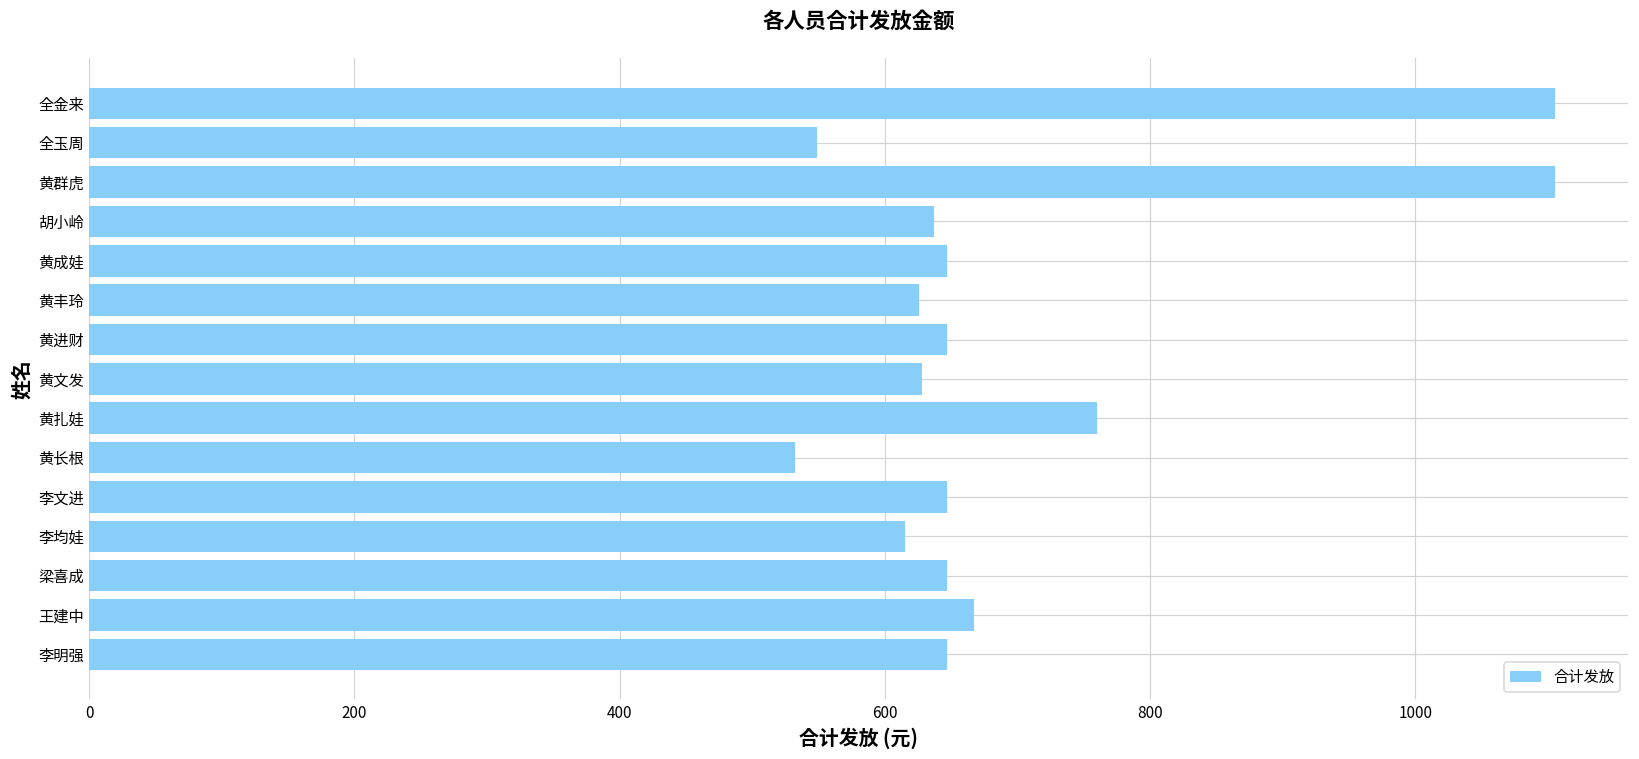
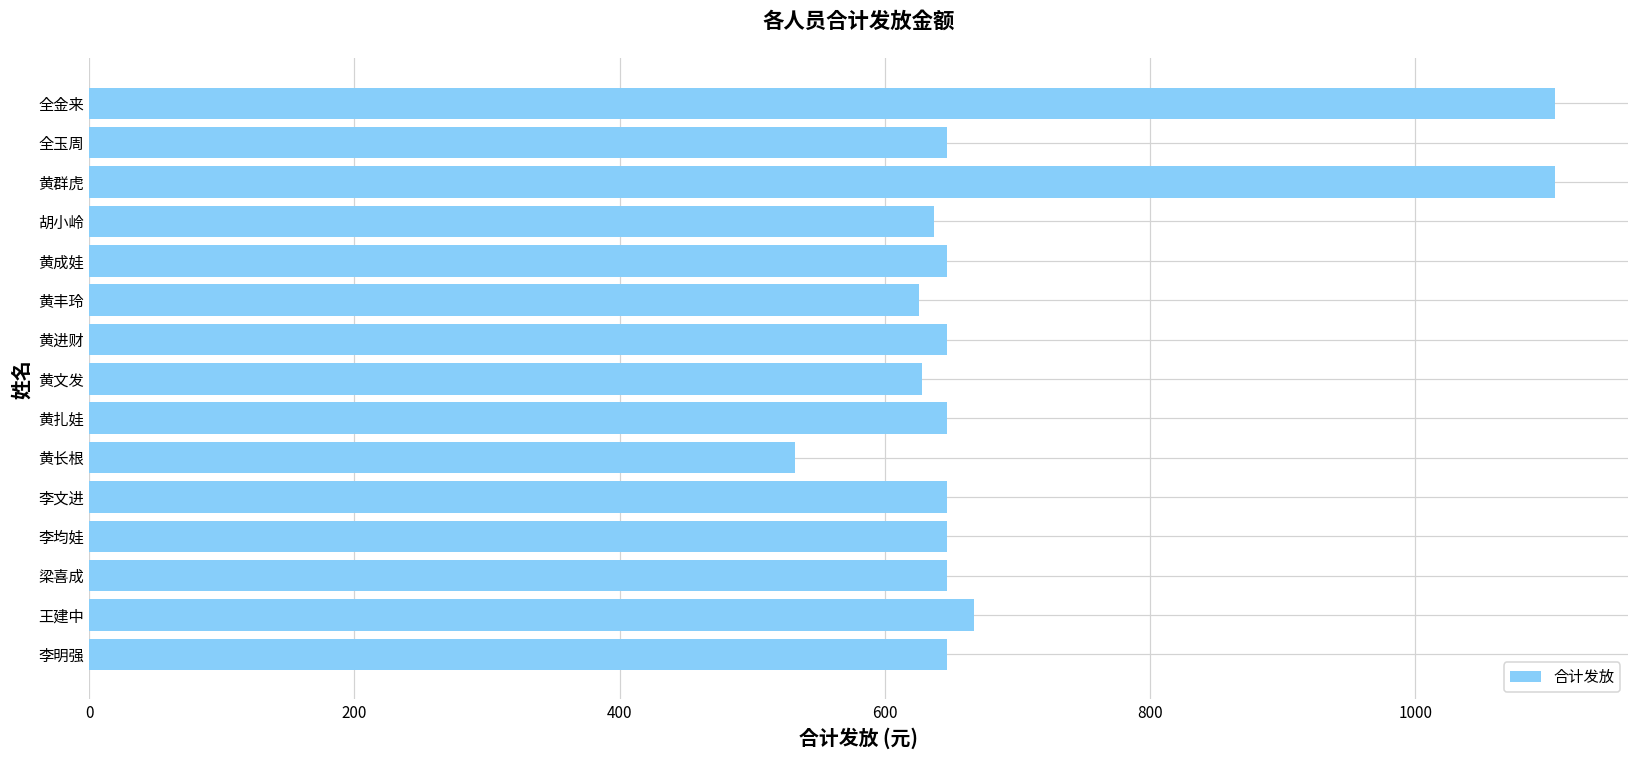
  {
    "全金来": 1105,
-   "全玉周": 549,
+   "全玉周": 647,
    "黄群虎": 1105,
    "胡小岭": 637,
    "黄成娃": 647,
    "黄丰玲": 626,
    "黄进财": 647,
    "黄文发": 628,
-   "黄扎娃": 760,
+   "黄扎娃": 647,
    "黄长根": 532,
    "李文进": 647,
-   "李均娃": 615,
+   "李均娃": 647,
    "梁喜成": 647,
    "王建中": 667,
    "李明强": 647
  }
